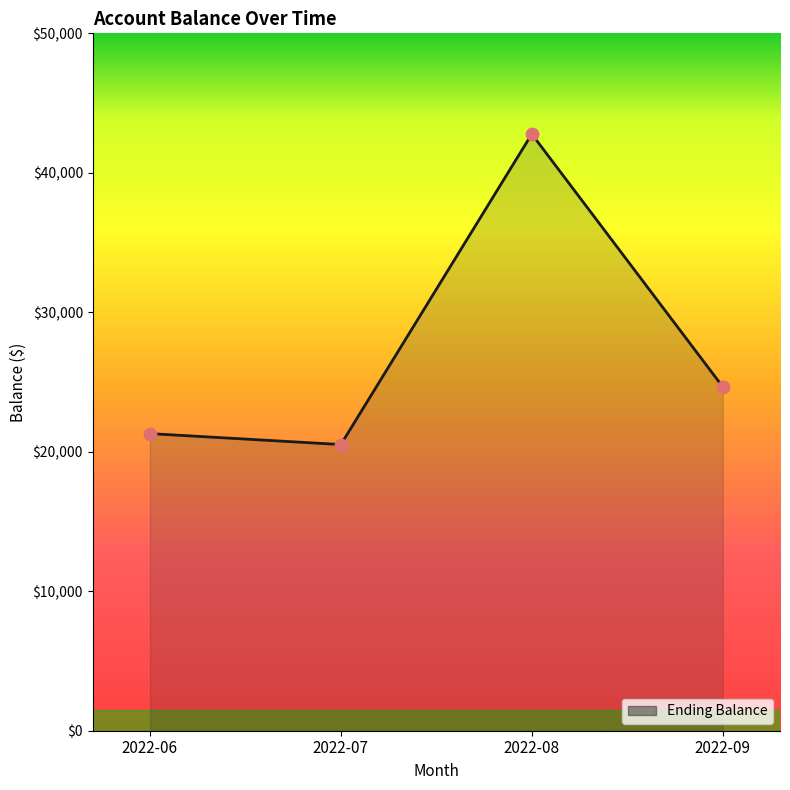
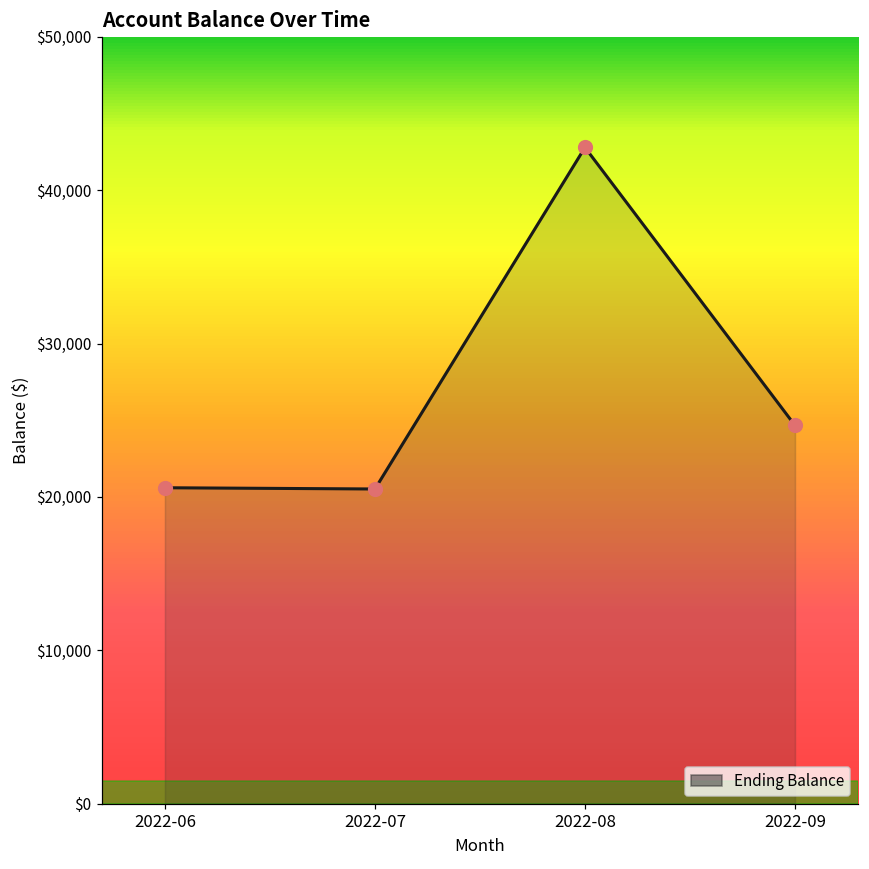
  {
-   "2022-06": "$21,300",
+   "2022-06": "$20,600",
    "2022-07": "$20,500",
    "2022-08": "$42,800",
    "2022-09": "$24,700"
  }
